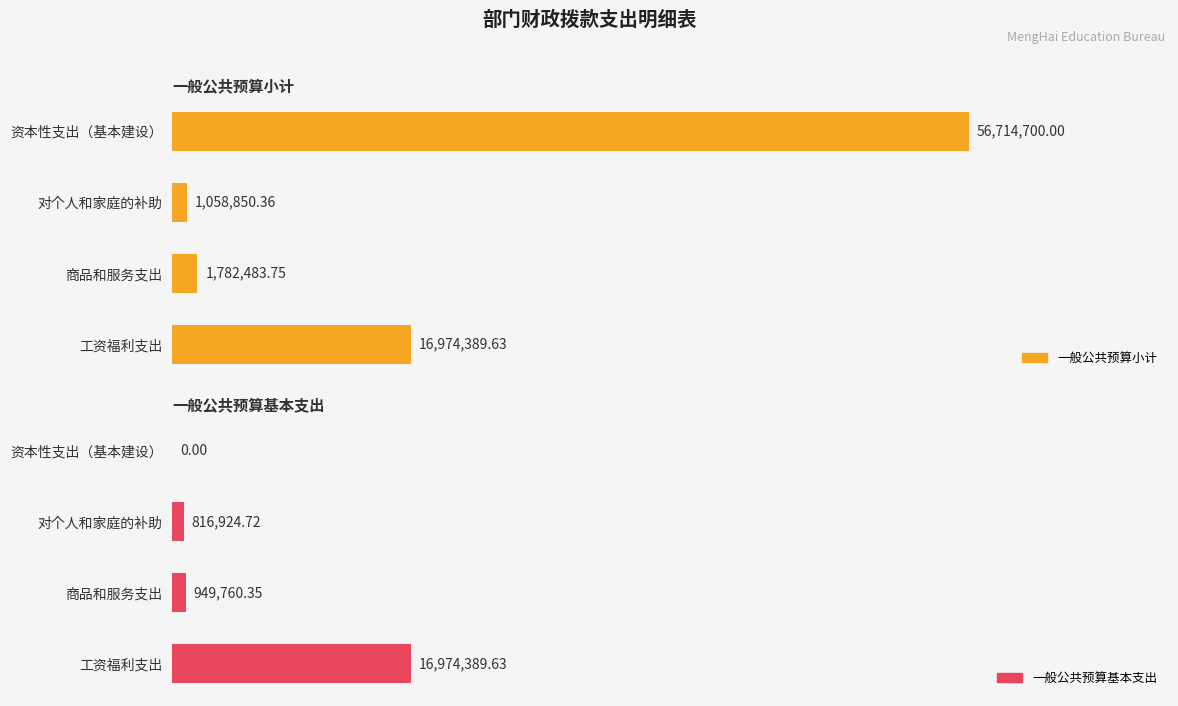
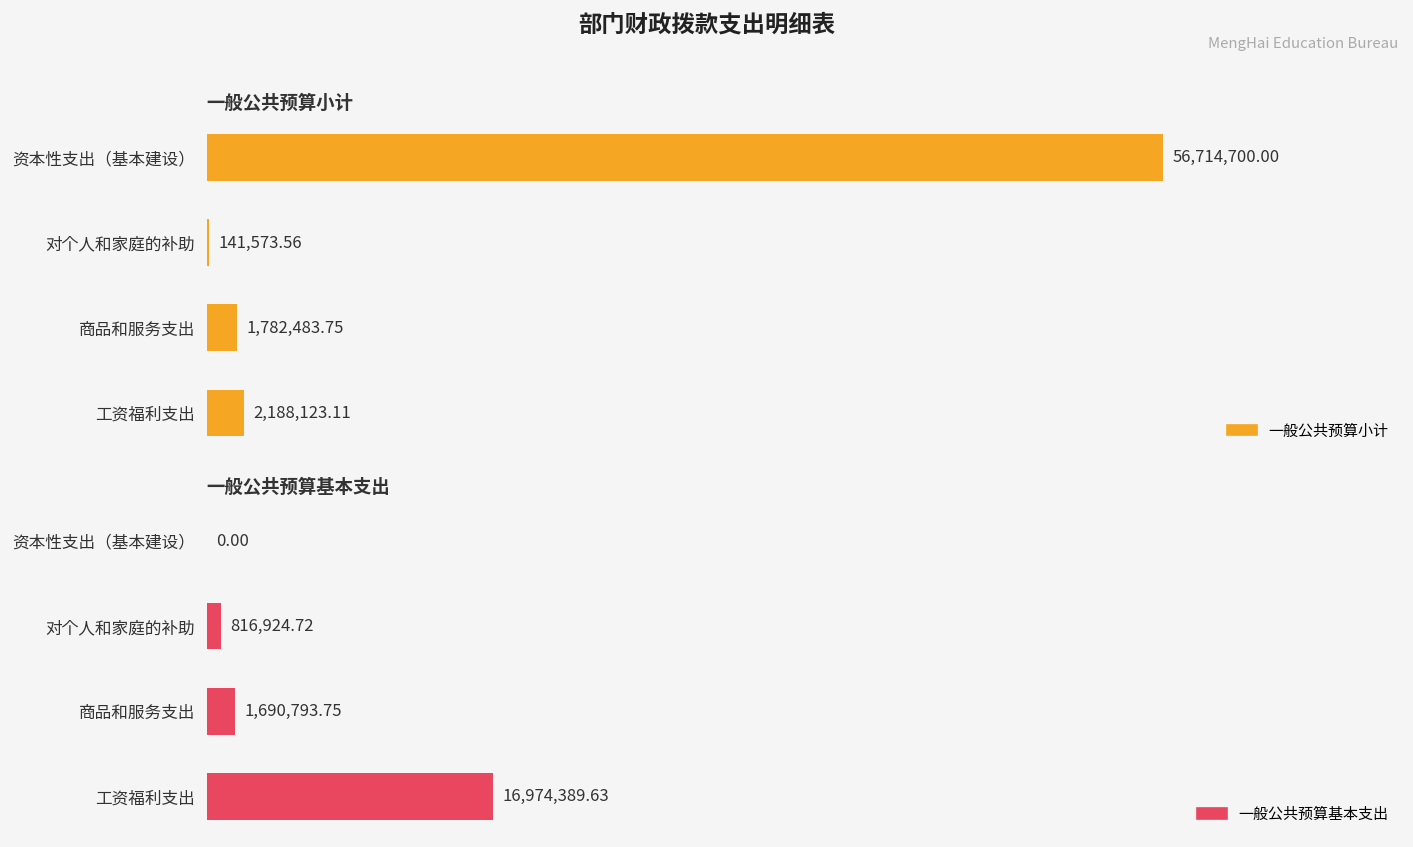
  {
    "一般公共预算小计": {
      "资本性支出（基本建设）": "56,714,700.00",
-     "对个人和家庭的补助": "1,058,850.36",
+     "对个人和家庭的补助": "141,573.56",
      "商品和服务支出": "1,782,483.75",
-     "工资福利支出": "16,974,389.63"
+     "工资福利支出": "2,188,123.11"
    },
    "一般公共预算基本支出": {
      "资本性支出（基本建设）": "0.00",
      "对个人和家庭的补助": "816,924.72",
-     "商品和服务支出": "949,760.35",
+     "商品和服务支出": "1,690,793.75",
      "工资福利支出": "16,974,389.63"
    }
  }
